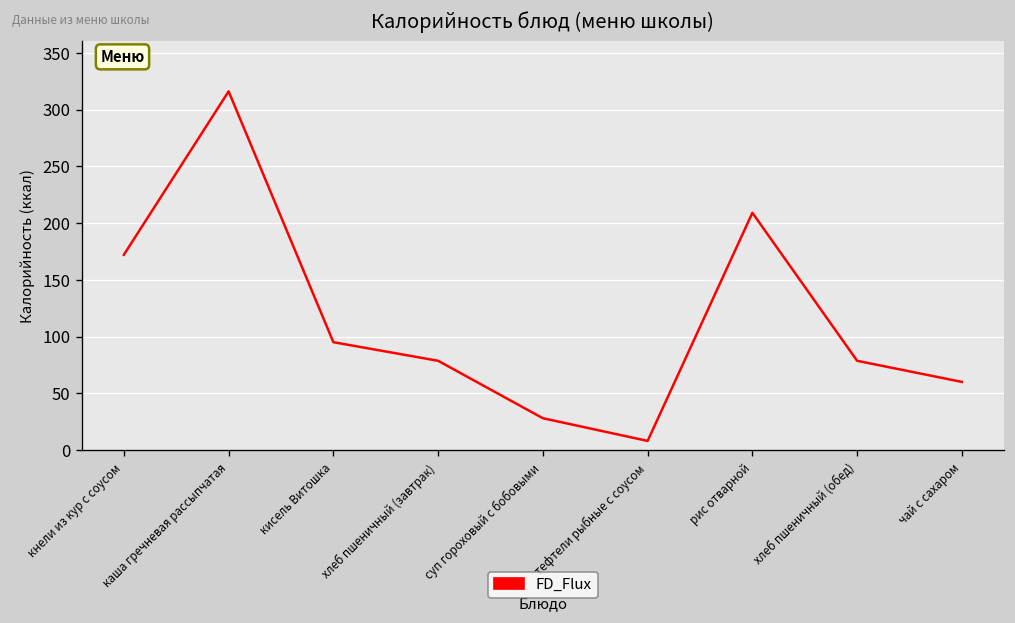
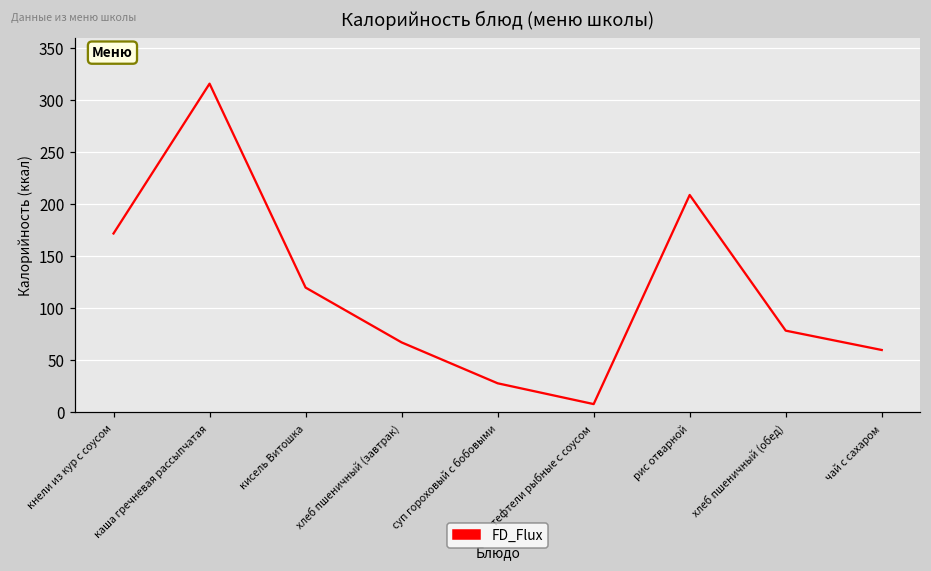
  {
    "кнели из кур с соусом": 170,
    "каша гречневая рассыпчатая": 320,
-   "кисель Витошка": 100,
-   "хлеб пшеничный (завтрак)": 80,
+   "кисель Витошка": 120,
+   "хлеб пшеничный (завтрак)": 70,
    "суп гороховый с бобовыми": 30,
    "тефтели рыбные с соусом": 10,
    "рис отварной": 210,
    "хлеб пшеничный (обед)": 80,
    "чай с сахаром": 60
  }
